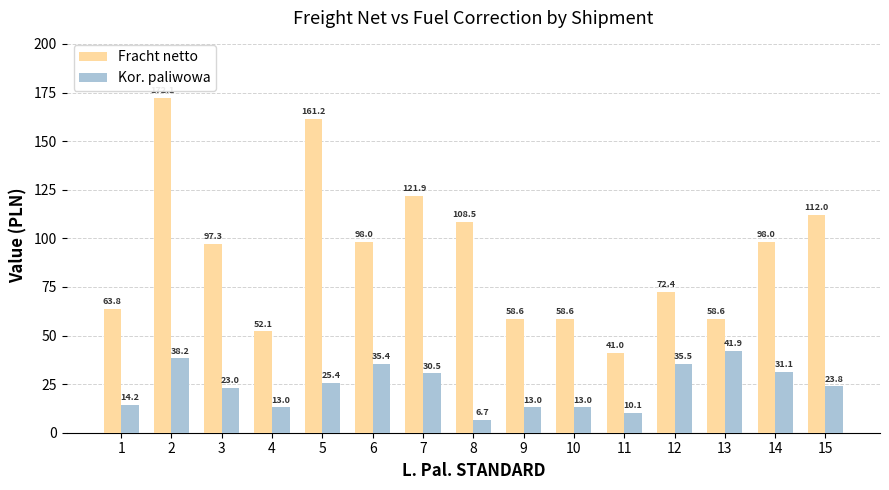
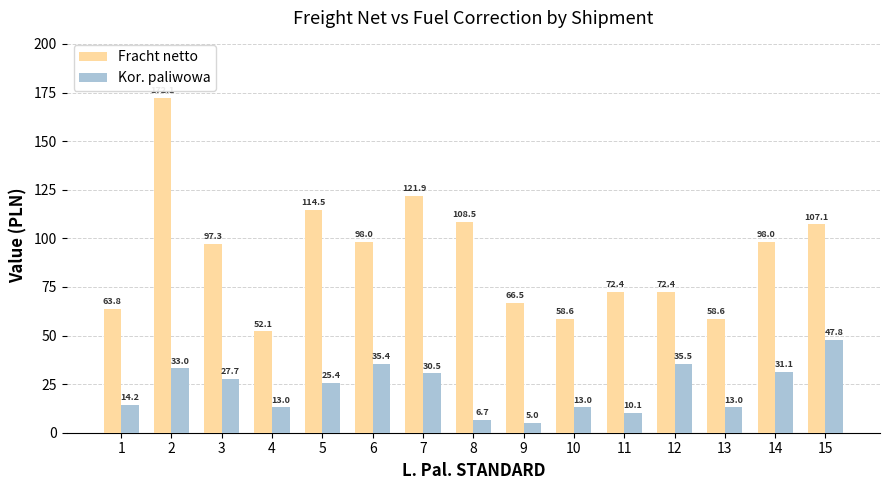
  {
    "Fracht netto": {
      "1": 63.8,
      "3": 97.3,
      "4": 52.1,
-     "5": 161.2,
+     "5": 114.5,
      "6": 98.0,
      "7": 121.9,
      "8": 108.5,
-     "9": 58.6,
+     "9": 66.5,
      "10": 58.6,
-     "11": 41.0,
+     "11": 72.4,
      "12": 72.4,
      "13": 58.6,
      "14": 98.0,
-     "15": 112.0
+     "15": 107.1
    },
    "Kor. paliwowa": {
      "1": 14.2,
-     "2": 38.2,
-     "3": 23.0,
+     "2": 33.0,
+     "3": 27.7,
      "4": 13.0,
      "5": 25.4,
      "6": 35.4,
      "7": 30.5,
      "8": 6.7,
-     "9": 13.0,
+     "9": 5.0,
      "10": 13.0,
      "11": 10.1,
      "12": 35.5,
-     "13": 41.9,
+     "13": 13.0,
      "14": 31.1,
-     "15": 23.8
+     "15": 47.8
    }
  }
